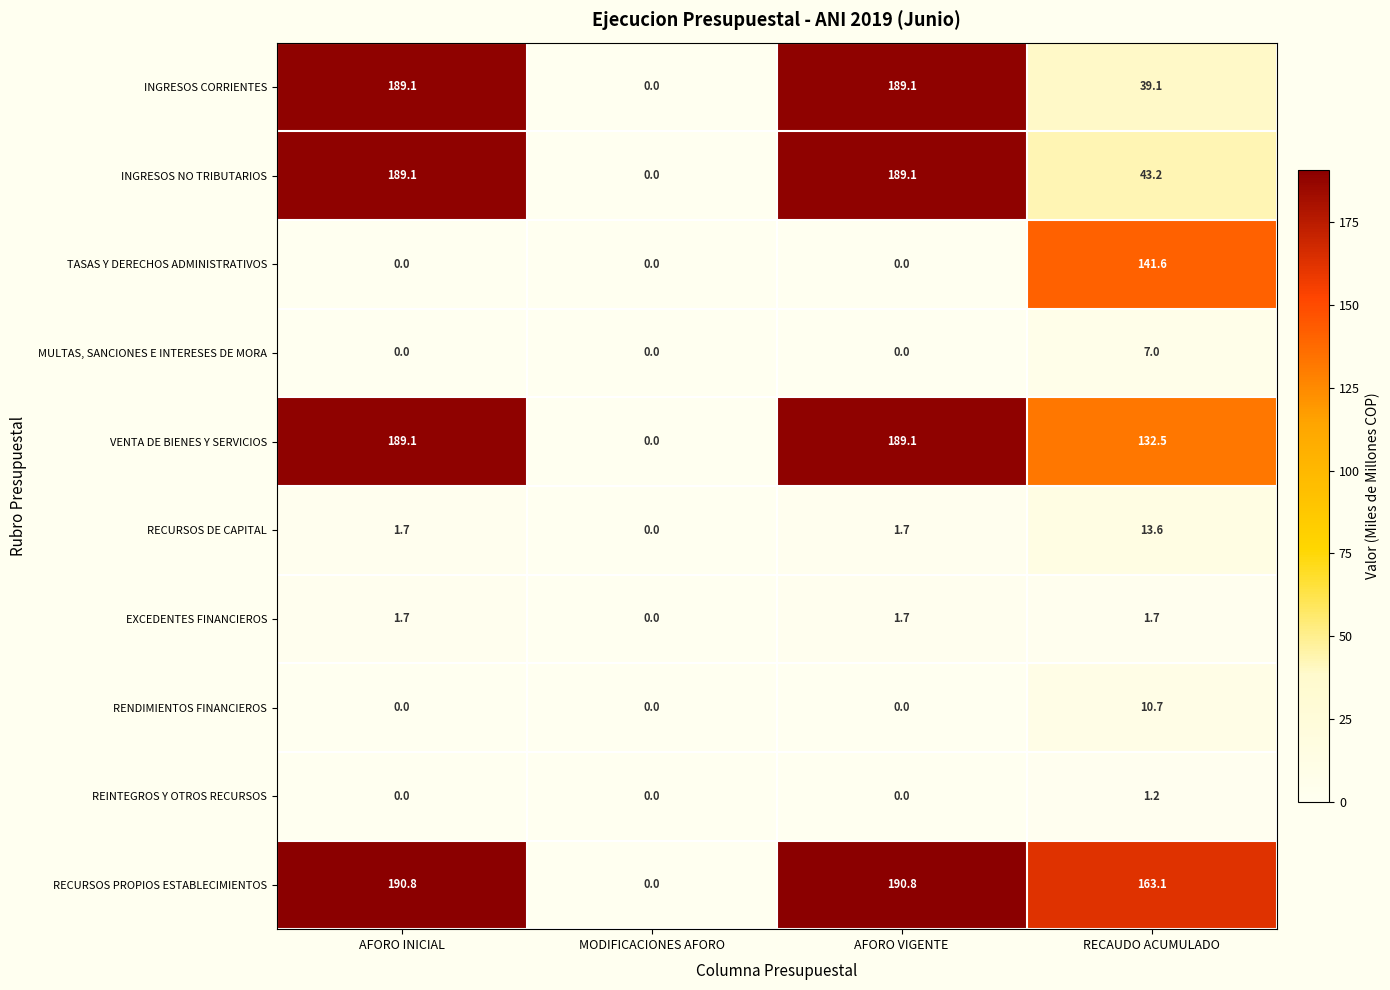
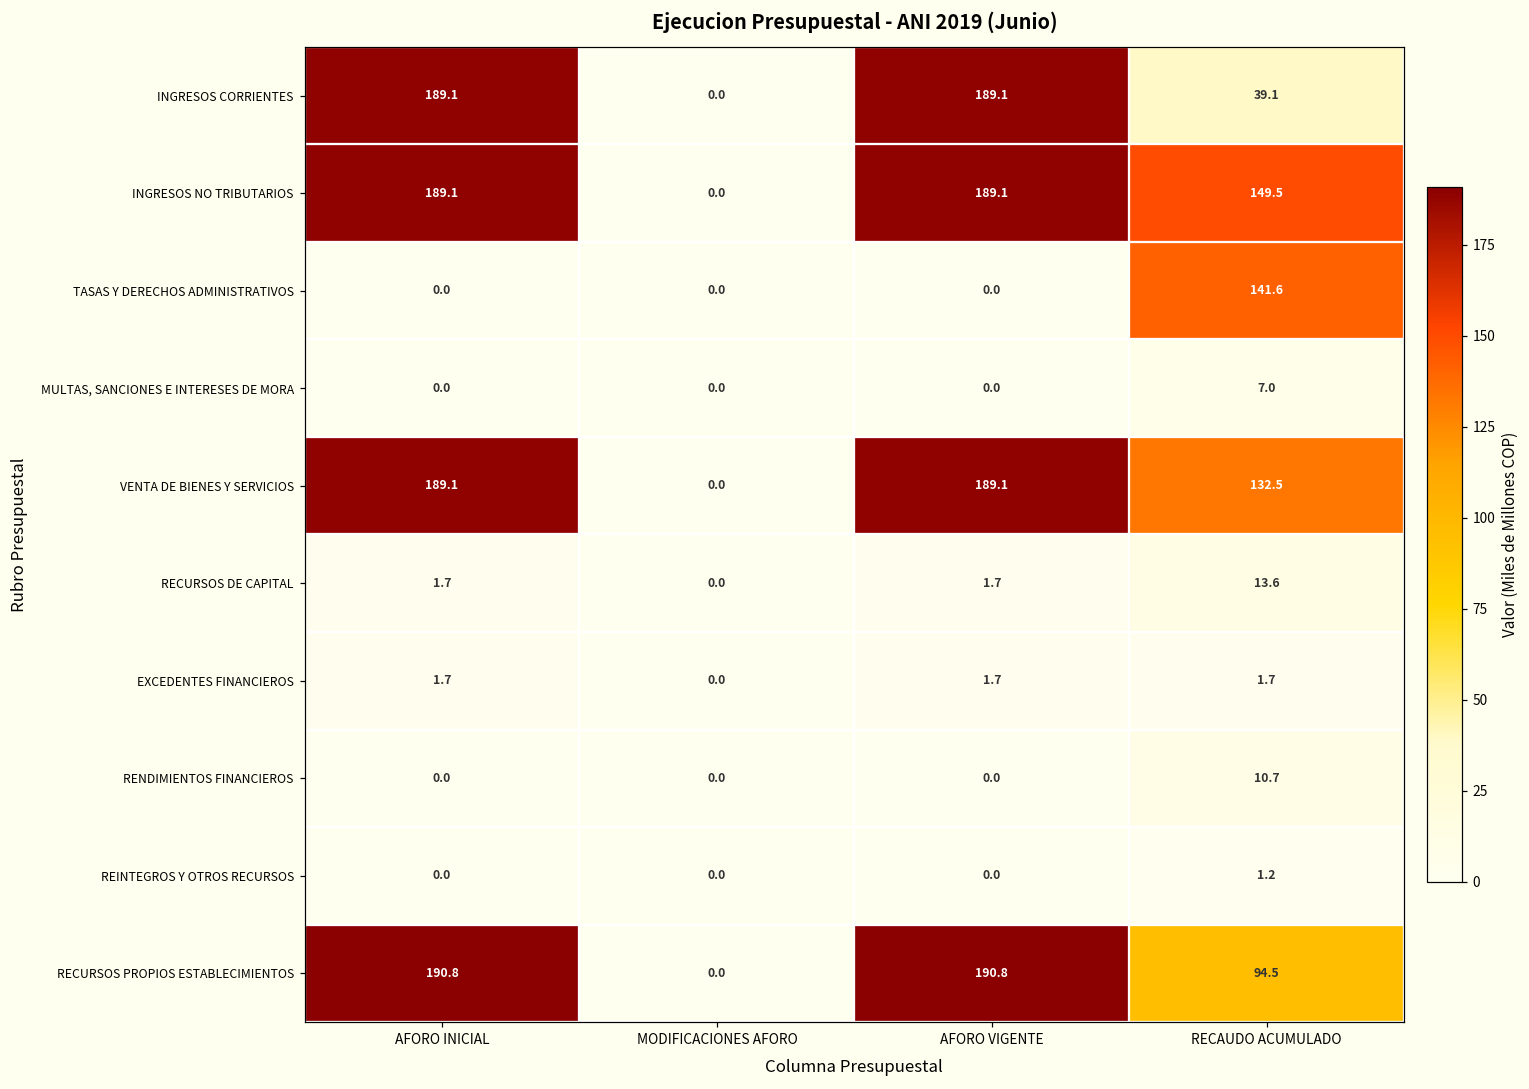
  {
    "INGRESOS CORRIENTES": {
      "AFORO INICIAL": 189.1,
      "MODIFICACIONES AFORO": 0.0,
      "AFORO VIGENTE": 189.1,
      "RECAUDO ACUMULADO": 39.1
    },
    "INGRESOS NO TRIBUTARIOS": {
      "AFORO INICIAL": 189.1,
      "MODIFICACIONES AFORO": 0.0,
      "AFORO VIGENTE": 189.1,
-     "RECAUDO ACUMULADO": 43.2
+     "RECAUDO ACUMULADO": 149.5
    },
    "TASAS Y DERECHOS ADMINISTRATIVOS": {
      "AFORO INICIAL": 0.0,
      "MODIFICACIONES AFORO": 0.0,
      "AFORO VIGENTE": 0.0,
      "RECAUDO ACUMULADO": 141.6
    },
    "MULTAS, SANCIONES E INTERESES DE MORA": {
      "AFORO INICIAL": 0.0,
      "MODIFICACIONES AFORO": 0.0,
      "AFORO VIGENTE": 0.0,
      "RECAUDO ACUMULADO": 7.0
    },
    "VENTA DE BIENES Y SERVICIOS": {
      "AFORO INICIAL": 189.1,
      "MODIFICACIONES AFORO": 0.0,
      "AFORO VIGENTE": 189.1,
      "RECAUDO ACUMULADO": 132.5
    },
    "RECURSOS DE CAPITAL": {
      "AFORO INICIAL": 1.7,
      "MODIFICACIONES AFORO": 0.0,
      "AFORO VIGENTE": 1.7,
      "RECAUDO ACUMULADO": 13.6
    },
    "EXCEDENTES FINANCIEROS": {
      "AFORO INICIAL": 1.7,
      "MODIFICACIONES AFORO": 0.0,
      "AFORO VIGENTE": 1.7,
      "RECAUDO ACUMULADO": 1.7
    },
    "RENDIMIENTOS FINANCIEROS": {
      "AFORO INICIAL": 0.0,
      "MODIFICACIONES AFORO": 0.0,
      "AFORO VIGENTE": 0.0,
      "RECAUDO ACUMULADO": 10.7
    },
    "REINTEGROS Y OTROS RECURSOS": {
      "AFORO INICIAL": 0.0,
      "MODIFICACIONES AFORO": 0.0,
      "AFORO VIGENTE": 0.0,
      "RECAUDO ACUMULADO": 1.2
    },
    "RECURSOS PROPIOS ESTABLECIMIENTOS": {
      "AFORO INICIAL": 190.8,
      "MODIFICACIONES AFORO": 0.0,
      "AFORO VIGENTE": 190.8,
-     "RECAUDO ACUMULADO": 163.1
+     "RECAUDO ACUMULADO": 94.5
    }
  }
